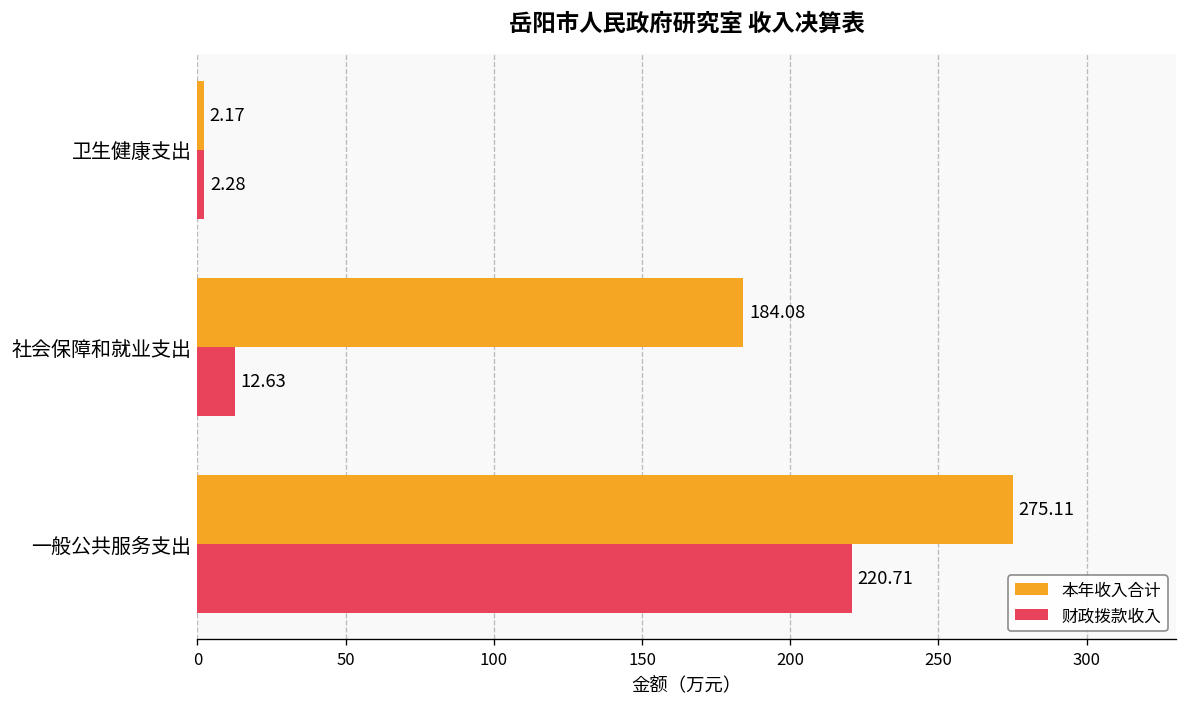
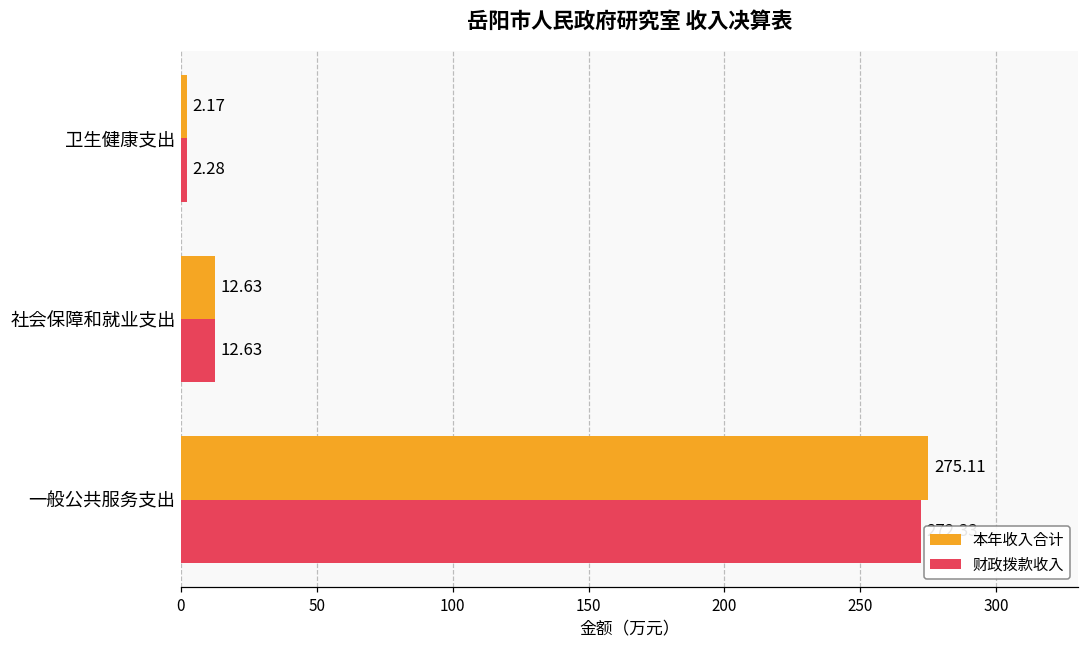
  {
    "本年收入合计": {
      "卫生健康支出": 2.17,
-     "社会保障和就业支出": 184.08,
+     "社会保障和就业支出": 12.63,
      "一般公共服务支出": 275.11
    },
    "财政拨款收入": {
-     "一般公共服务支出": 221
+     "一般公共服务支出": 272
    }
  }
